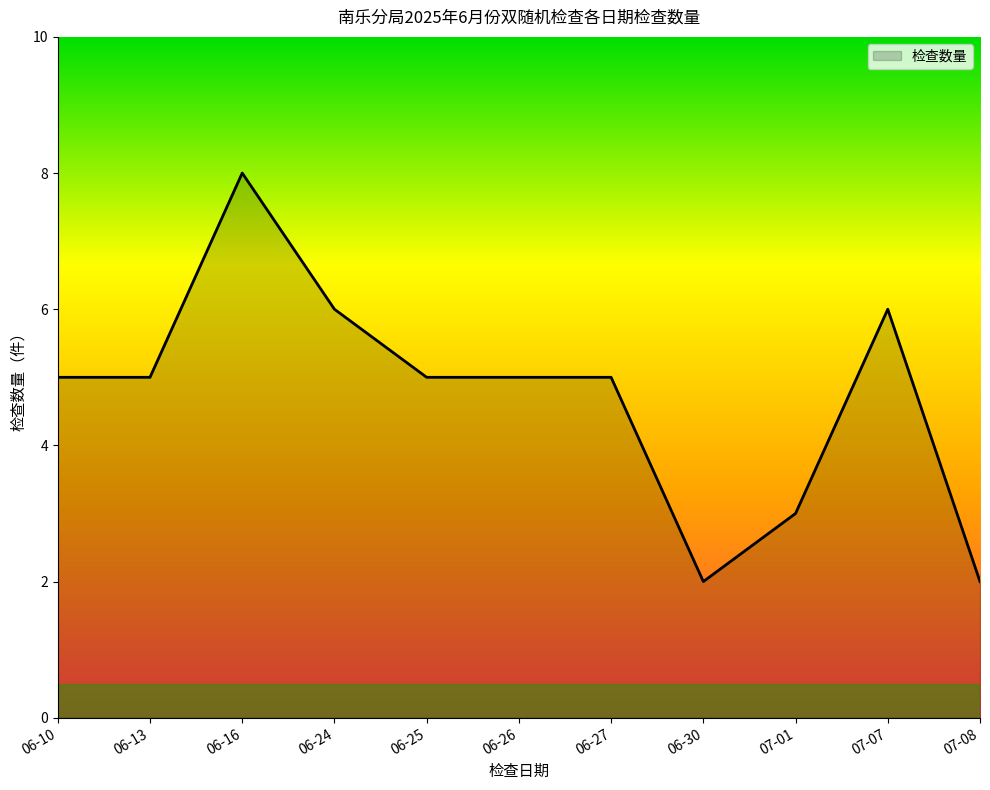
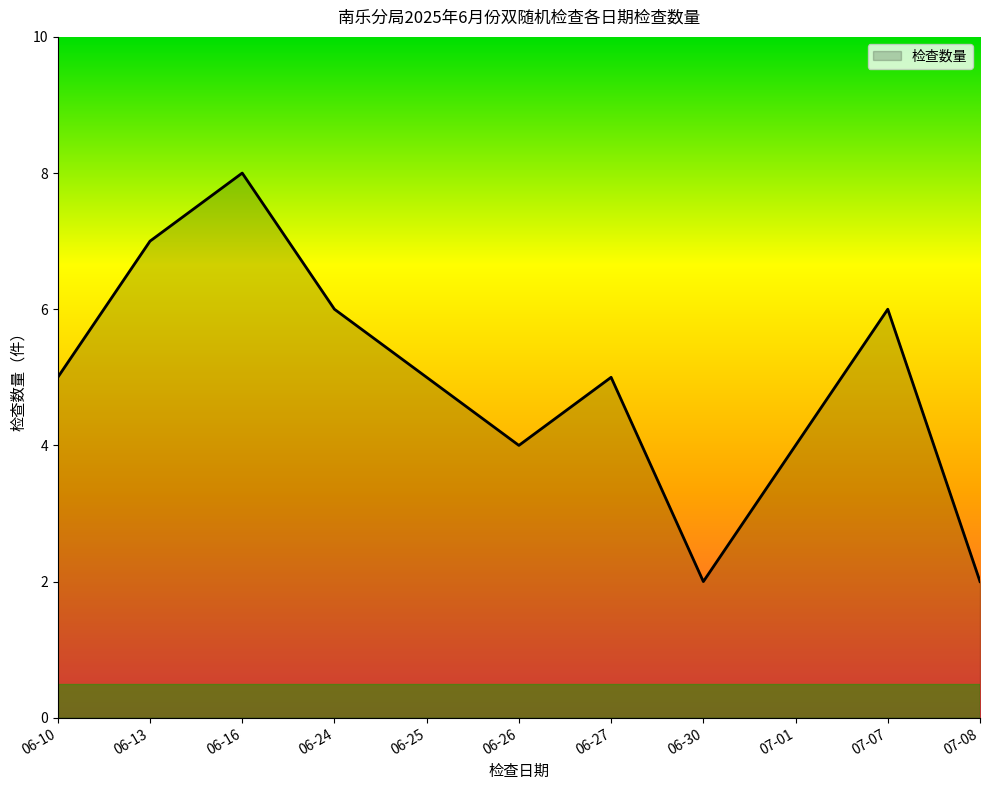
  {
    "06-10": 5,
-   "06-13": 5,
+   "06-13": 7,
    "06-16": 8,
    "06-24": 6,
    "06-25": 5,
-   "06-26": 5,
+   "06-26": 4,
    "06-27": 5,
    "06-30": 2,
-   "07-01": 3,
+   "07-01": 4,
    "07-07": 6,
    "07-08": 2
  }
